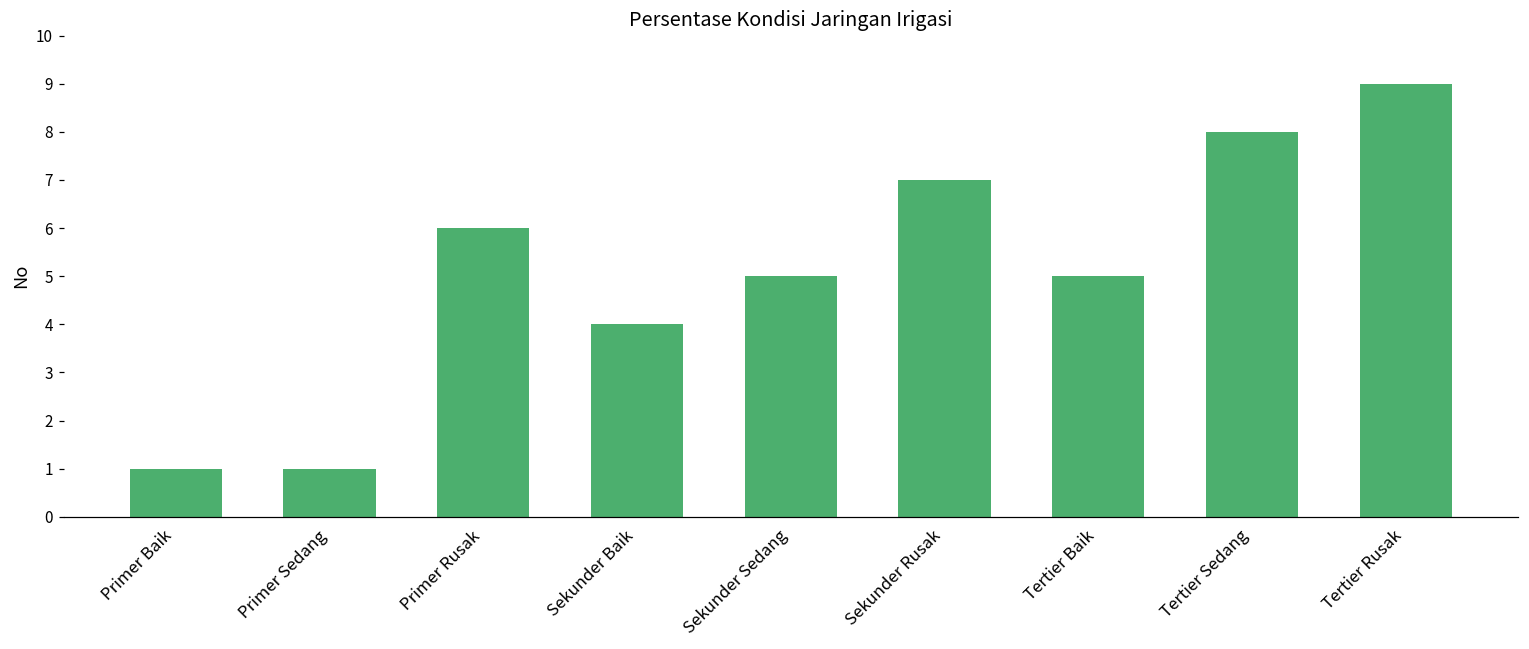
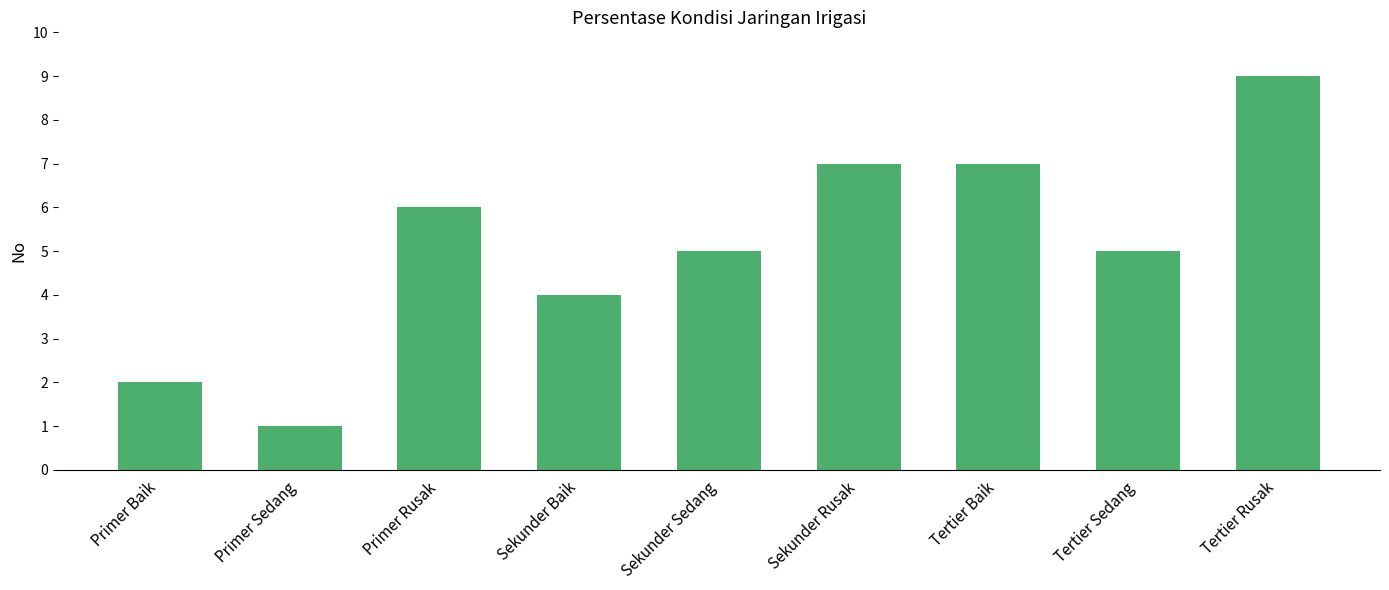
  {
-   "Primer Baik": 1,
+   "Primer Baik": 2,
    "Primer Sedang": 1,
    "Primer Rusak": 6,
    "Sekunder Baik": 4,
    "Sekunder Sedang": 5,
    "Sekunder Rusak": 7,
-   "Tertier Baik": 5,
-   "Tertier Sedang": 8,
+   "Tertier Baik": 7,
+   "Tertier Sedang": 5,
    "Tertier Rusak": 9
  }
